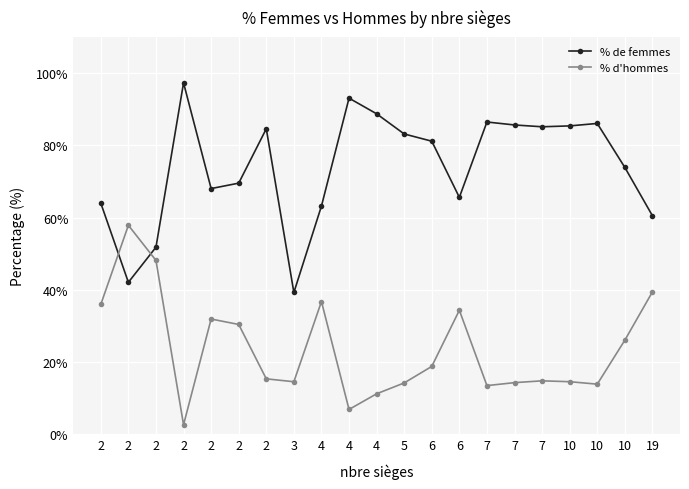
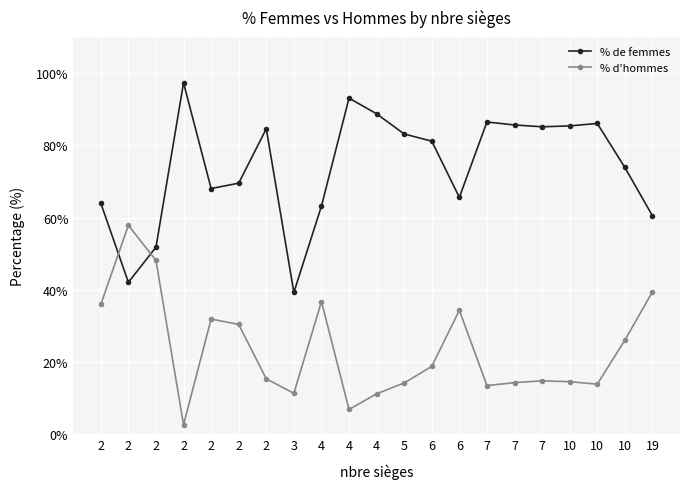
  {
    "% de femmes": {
      "3": "39%",
      "5": "83%",
      "19": "61%"
    },
    "% d'hommes": {
-     "3": "15%",
+     "3": "11%",
      "5": "14%",
      "19": "39%"
    }
  }
